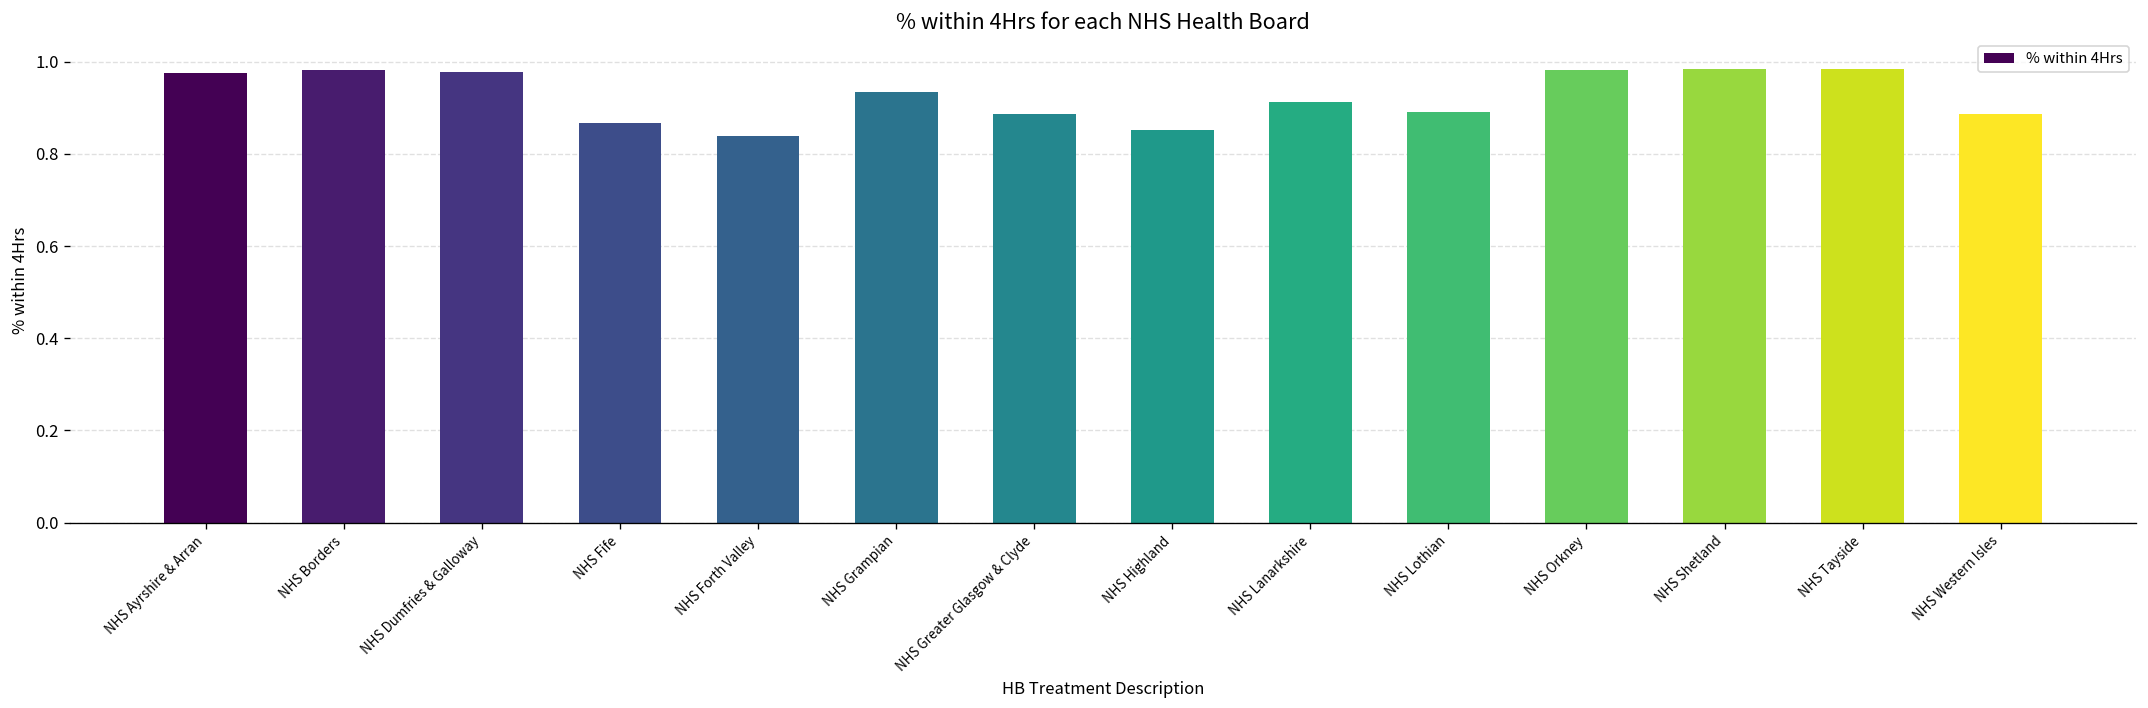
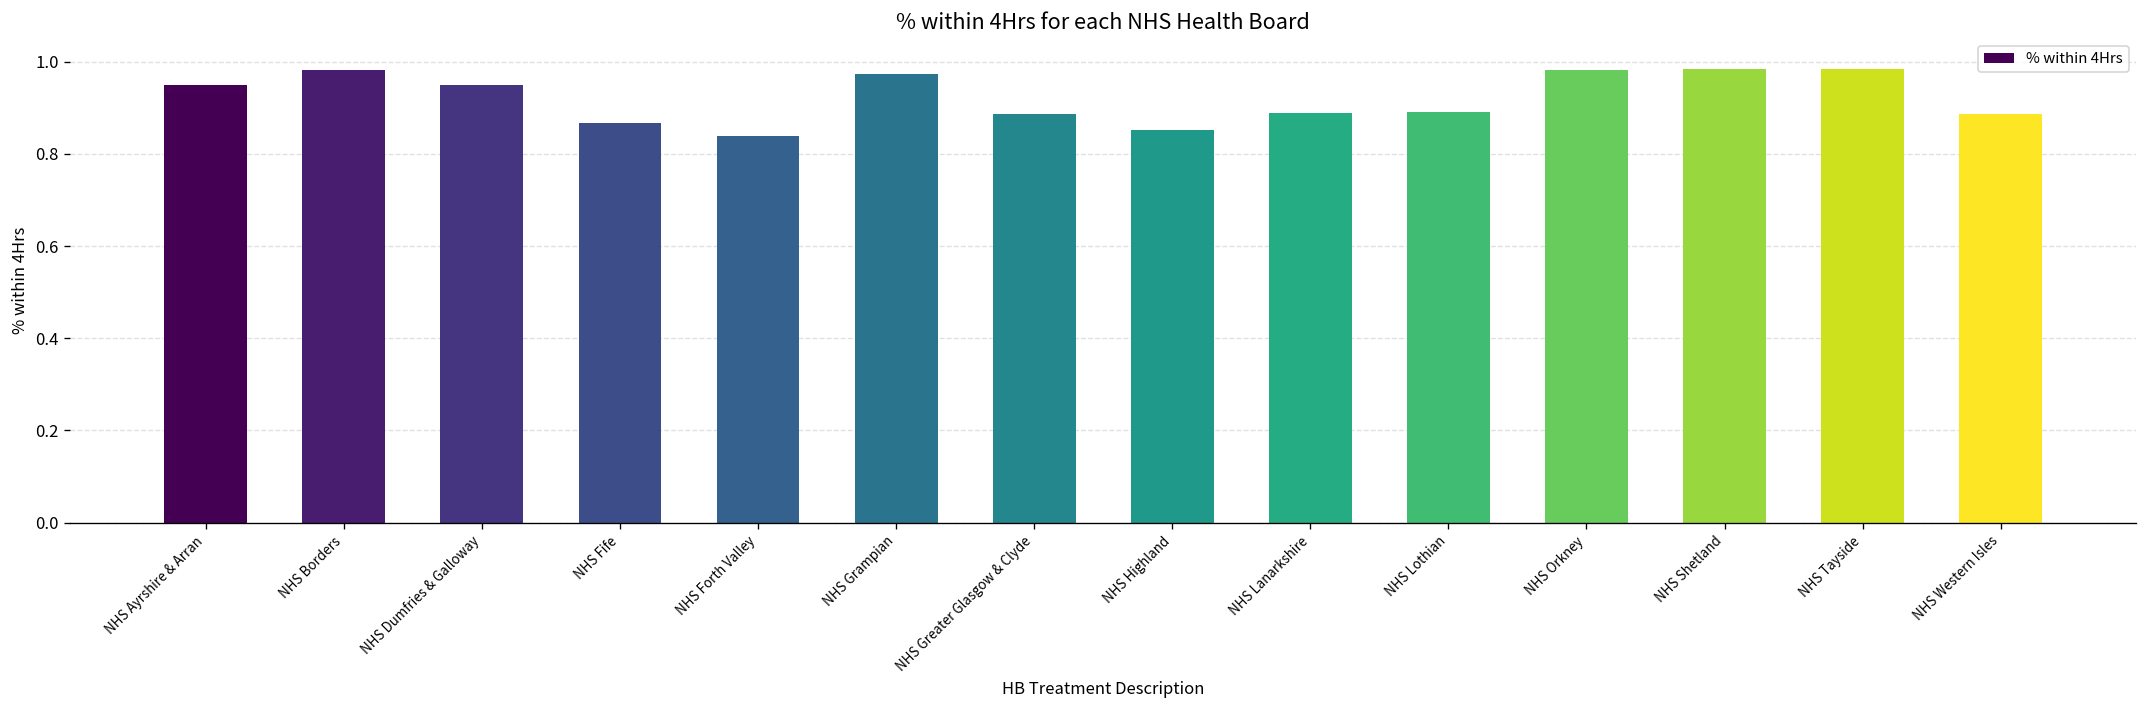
  {
-   "NHS Ayrshire & Arran": 0.98,
+   "NHS Ayrshire & Arran": 0.95,
    "NHS Borders": 0.98,
-   "NHS Dumfries & Galloway": 0.98,
+   "NHS Dumfries & Galloway": 0.95,
    "NHS Fife": 0.87,
    "NHS Forth Valley": 0.84,
-   "NHS Grampian": 0.94,
+   "NHS Grampian": 0.97,
    "NHS Greater Glasgow & Clyde": 0.89,
    "NHS Highland": 0.85,
-   "NHS Lanarkshire": 0.91,
+   "NHS Lanarkshire": 0.89,
    "NHS Lothian": 0.89,
    "NHS Orkney": 0.98,
    "NHS Shetland": 0.98,
    "NHS Tayside": 0.98,
    "NHS Western Isles": 0.89
  }
